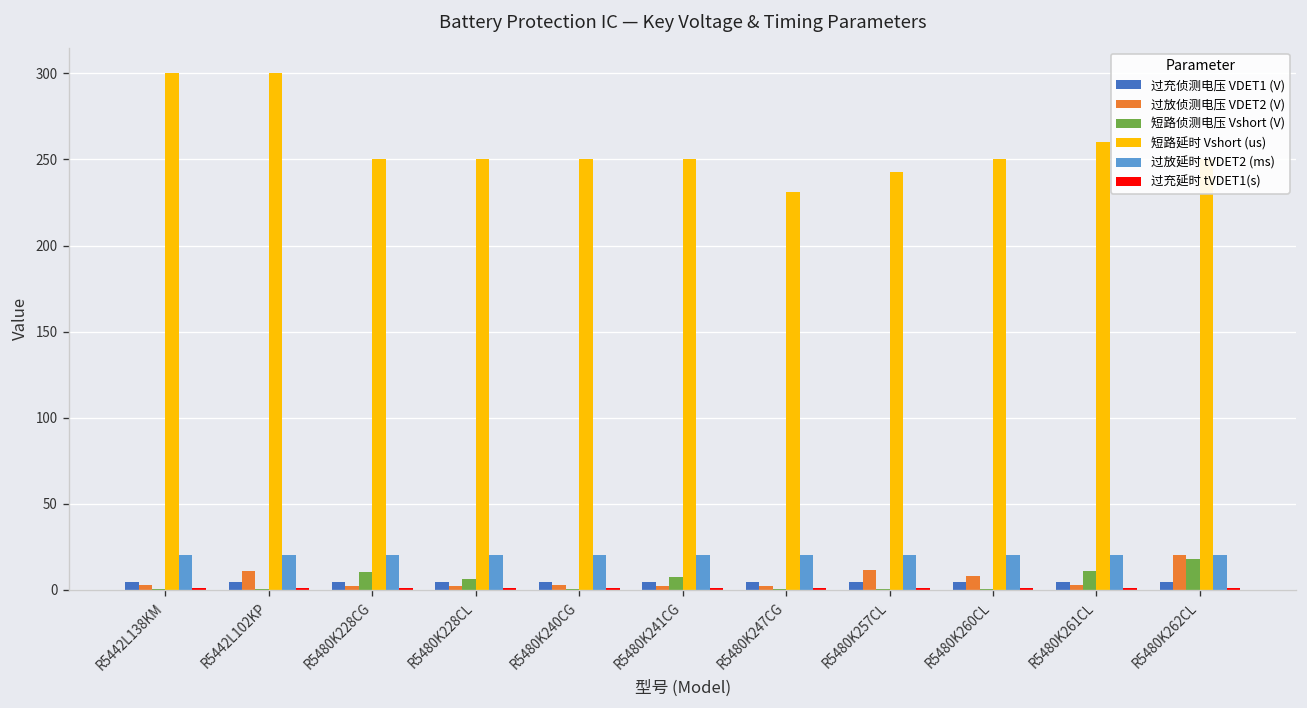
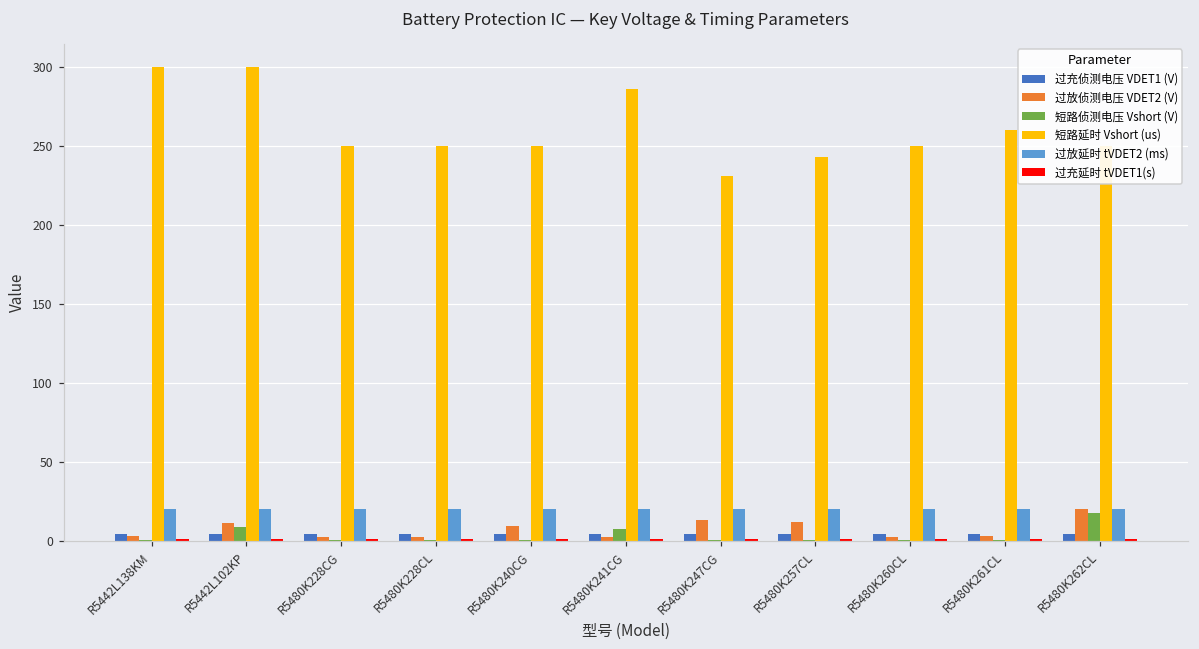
  {
    "过放侦测电压 VDET2 (V)": {
      "R5442L138KM": 3,
      "R5442L102KP": 11,
      "R5480K228CG": 2,
      "R5480K228CL": 2,
-     "R5480K240CG": 3,
+     "R5480K240CG": 9,
      "R5480K241CG": 2,
-     "R5480K247CG": 2,
+     "R5480K247CG": 13,
      "R5480K257CL": 12,
-     "R5480K260CL": 8,
+     "R5480K260CL": 2,
      "R5480K261CL": 3,
      "R5480K262CL": 20
    },
    "短路侦测电压 Vshort (V)": {
-     "R5442L102KP": 0,
-     "R5480K228CG": 10,
-     "R5480K228CL": 6,
+     "R5442L102KP": 9,
+     "R5480K228CG": 1,
+     "R5480K228CL": 0,
      "R5480K241CG": 7,
-     "R5480K261CL": 11,
+     "R5480K261CL": 0,
      "R5480K262CL": 18
    },
    "短路延时 Vshort (us)": {
      "R5442L138KM": 300,
      "R5442L102KP": 300,
      "R5480K228CG": 250,
      "R5480K228CL": 250,
      "R5480K240CG": 250,
-     "R5480K241CG": 250,
+     "R5480K241CG": 286,
      "R5480K247CG": 231,
      "R5480K257CL": 243,
      "R5480K260CL": 250,
      "R5480K261CL": 260
    }
  }
